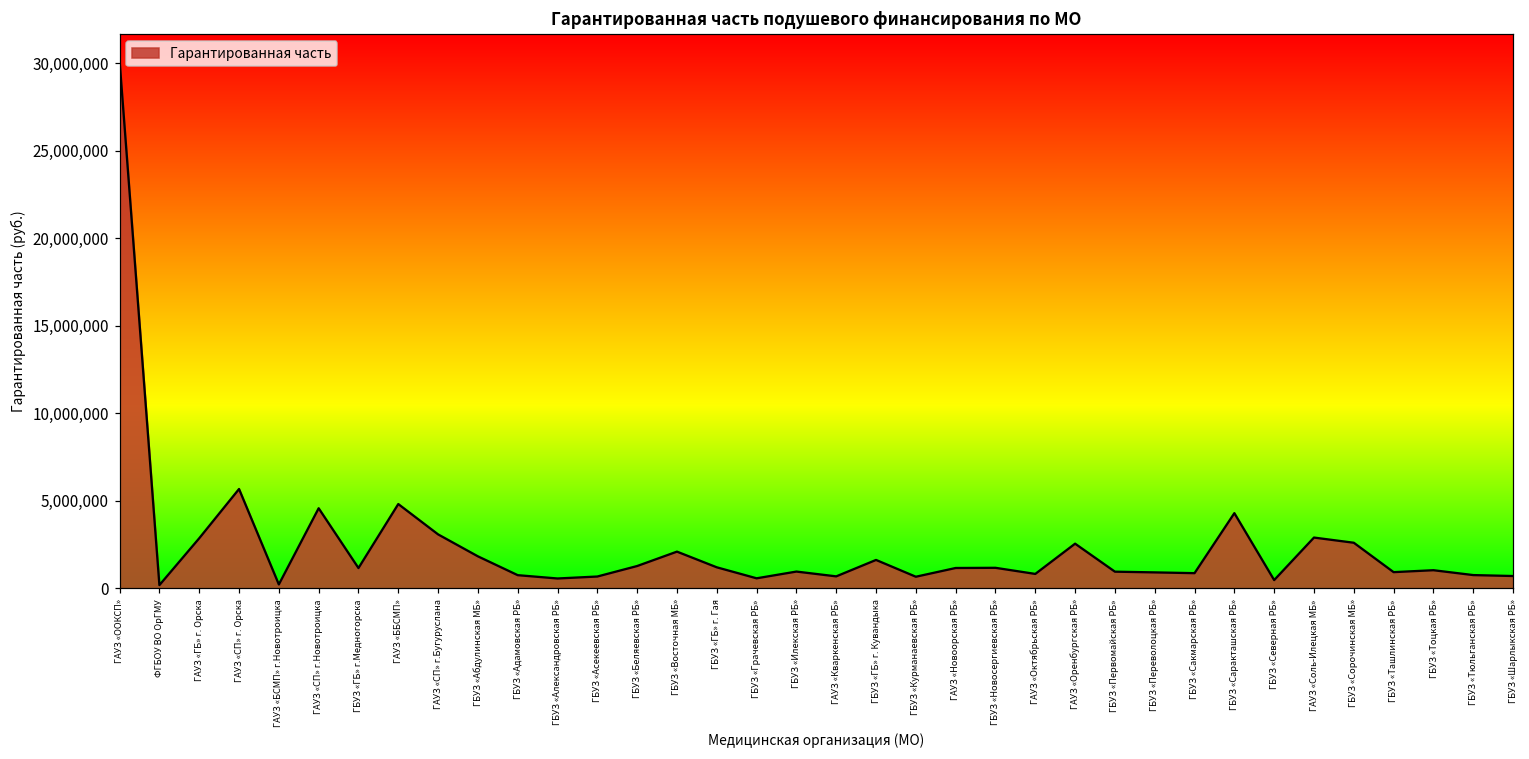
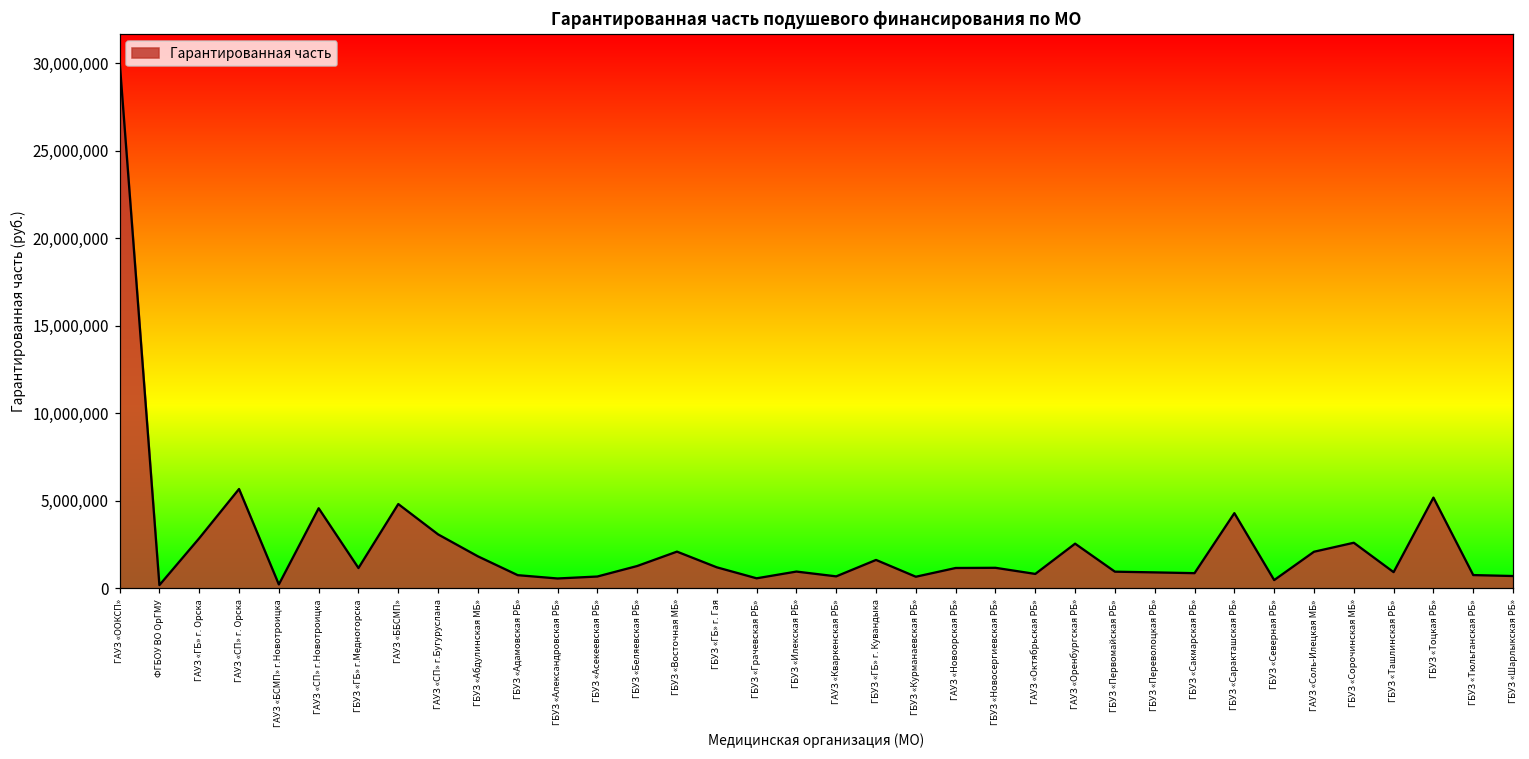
  {
    "ГАУЗ «ООКСП»": "30,100,000",
    "ФГБОУ ВО ОрГМУ": "200,000",
    "ГАУЗ «ГБ» г. Орска": "2,900,000",
    "ГАУЗ «СП» г. Орска": "5,700,000",
    "ГАУЗ «БСМП» г.Новотроицка": "200,000",
    "ГАУЗ «СП» г.Новотроицка": "4,600,000",
    "ГБУЗ «ГБ» г.Медногорска": "1,200,000",
    "ГАУЗ «ББСМП»": "4,800,000",
    "ГАУЗ «СП» г.Бугуруслана": "3,100,000",
    "ГБУЗ «Абдулинская МБ»": "1,800,000",
    "ГБУЗ «Адамовская РБ»": "800,000",
    "ГБУЗ «Александровская РБ»": "600,000",
    "ГБУЗ «Асекеевская РБ»": "700,000",
    "ГБУЗ «Беляевская РБ»": "1,300,000",
    "ГБУЗ «Восточная МБ»": "2,100,000",
    "ГБУЗ «ГБ» г. Гая": "1,200,000",
    "ГБУЗ «Грачевская РБ»": "600,000",
    "ГБУЗ «Илекская РБ»": "1,000,000",
    "ГАУЗ «Кваркенская РБ»": "700,000",
    "ГБУЗ «ГБ» г. Кувандыка": "1,600,000",
    "ГБУЗ «Курманаевская РБ»": "700,000",
    "ГАУЗ «Новоорская РБ»": "1,200,000",
    "ГБУЗ «Новосергиевская РБ»": "1,200,000",
    "ГАУЗ «Октябрьская РБ»": "800,000",
    "ГАУЗ «Оренбургская РБ»": "2,600,000",
    "ГБУЗ «Первомайская РБ»": "1,000,000",
    "ГБУЗ «Переволоцкая РБ»": "900,000",
    "ГБУЗ «Сакмарская РБ»": "900,000",
    "ГБУЗ «Саракташская РБ»": "4,300,000",
    "ГБУЗ «Северная РБ»": "500,000",
-   "ГАУЗ «Соль-Илецкая МБ»": "2,900,000",
+   "ГАУЗ «Соль-Илецкая МБ»": "2,100,000",
    "ГБУЗ «Сорочинская МБ»": "2,600,000",
    "ГБУЗ «Ташлинская РБ»": "900,000",
-   "ГБУЗ «Тоцкая РБ»": "1,000,000",
+   "ГБУЗ «Тоцкая РБ»": "5,200,000",
    "ГБУЗ «Тюльганская РБ»": "800,000",
    "ГБУЗ «Шарлыкская РБ»": "700,000"
  }
